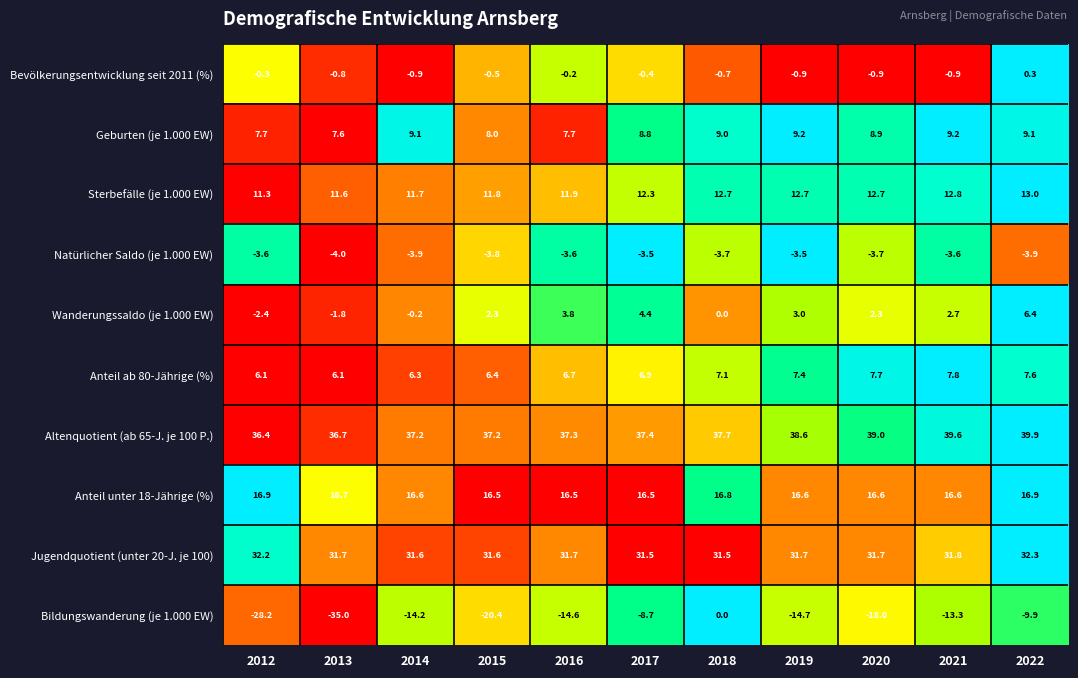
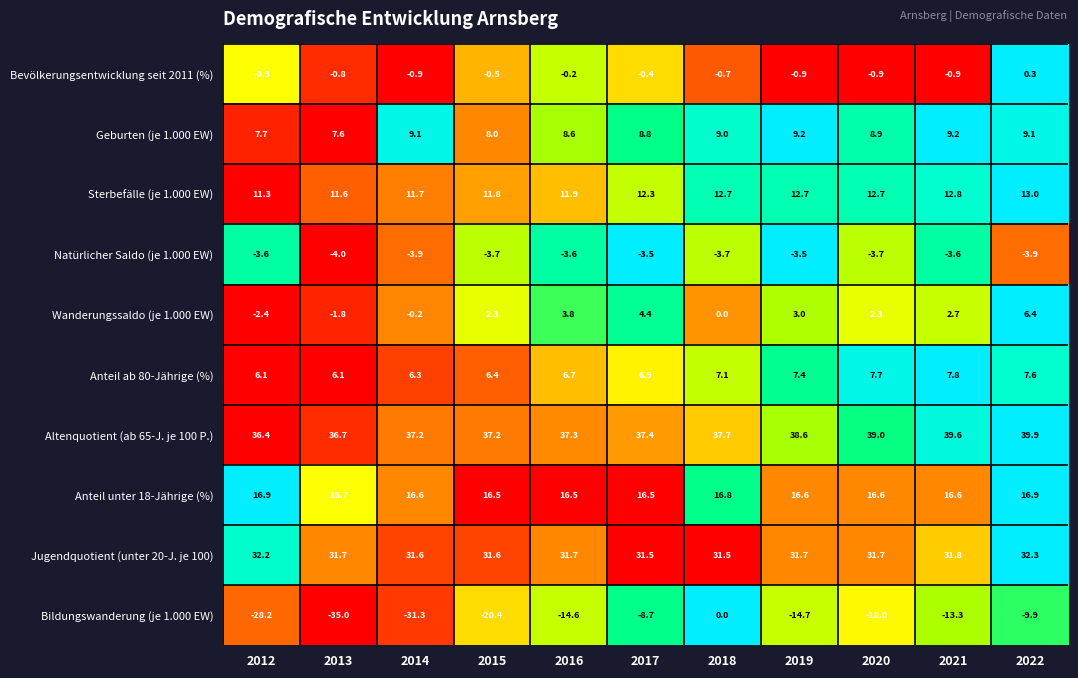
  {
    "Bevölkerungsentwicklung seit 2011 (%)": {
      "2012": -0.3,
      "2013": -0.8,
      "2014": -0.9,
      "2015": -0.5,
      "2016": -0.2,
      "2017": -0.4,
      "2018": -0.7,
      "2019": -0.9,
      "2020": -0.9,
      "2021": -0.9,
      "2022": 0.3
    },
    "Geburten (je 1.000 EW)": {
      "2012": 7.7,
      "2013": 7.6,
      "2014": 9.1,
      "2015": 8.0,
-     "2016": 7.7,
+     "2016": 8.6,
      "2017": 8.8,
      "2018": 9.0,
      "2019": 9.2,
      "2020": 8.9,
      "2021": 9.2,
      "2022": 9.1
    },
    "Sterbefälle (je 1.000 EW)": {
      "2012": 11.3,
      "2013": 11.6,
      "2014": 11.7,
      "2015": 11.8,
      "2016": 11.9,
      "2017": 12.3,
      "2018": 12.7,
      "2019": 12.7,
      "2020": 12.7,
      "2021": 12.8,
      "2022": 13.0
    },
    "Natürlicher Saldo (je 1.000 EW)": {
      "2012": -3.6,
      "2013": -4.0,
      "2014": -3.9,
-     "2015": -3.8,
+     "2015": -3.7,
      "2016": -3.6,
      "2017": -3.5,
      "2018": -3.7,
      "2019": -3.5,
      "2020": -3.7,
      "2021": -3.6,
      "2022": -3.9
    },
    "Wanderungssaldo (je 1.000 EW)": {
      "2012": -2.4,
      "2013": -1.8,
      "2014": -0.2,
      "2015": 2.3,
      "2016": 3.8,
      "2017": 4.4,
      "2018": 0.0,
      "2019": 3.0,
      "2020": 2.3,
      "2021": 2.7,
      "2022": 6.4
    },
    "Anteil ab 80-Jährige (%)": {
      "2012": 6.1,
      "2013": 6.1,
      "2014": 6.3,
      "2015": 6.4,
      "2016": 6.7,
      "2017": 6.9,
      "2018": 7.1,
      "2019": 7.4,
      "2020": 7.7,
      "2021": 7.8,
      "2022": 7.6
    },
    "Altenquotient (ab 65-J. je 100 P.)": {
      "2012": 36.4,
      "2013": 36.7,
      "2014": 37.2,
      "2015": 37.2,
      "2016": 37.3,
      "2017": 37.4,
      "2018": 37.7,
      "2019": 38.6,
      "2020": 39.0,
      "2021": 39.6,
      "2022": 39.9
    },
    "Anteil unter 18-Jährige (%)": {
      "2012": 16.9,
      "2013": 16.7,
      "2014": 16.6,
      "2015": 16.5,
      "2016": 16.5,
      "2017": 16.5,
      "2018": 16.8,
      "2019": 16.6,
      "2020": 16.6,
      "2021": 16.6,
      "2022": 16.9
    },
    "Jugendquotient (unter 20-J. je 100)": {
      "2012": 32.2,
      "2013": 31.7,
      "2014": 31.6,
      "2015": 31.6,
      "2016": 31.7,
      "2017": 31.5,
      "2018": 31.5,
      "2019": 31.7,
      "2020": 31.7,
      "2021": 31.8,
      "2022": 32.3
    },
    "Bildungswanderung (je 1.000 EW)": {
      "2012": -28.2,
      "2013": -35.0,
-     "2014": -14.2,
+     "2014": -31.3,
      "2015": -20.4,
      "2016": -14.6,
      "2017": -8.7,
      "2018": 0.0,
      "2019": -14.7,
      "2020": -18.0,
      "2021": -13.3,
      "2022": -9.9
    }
  }
